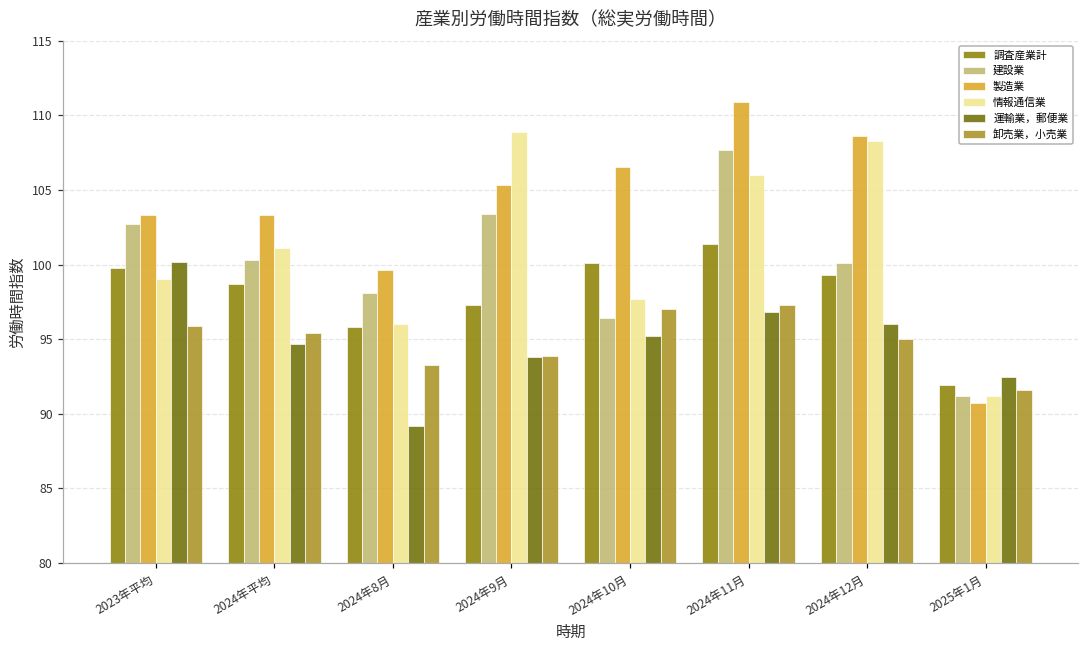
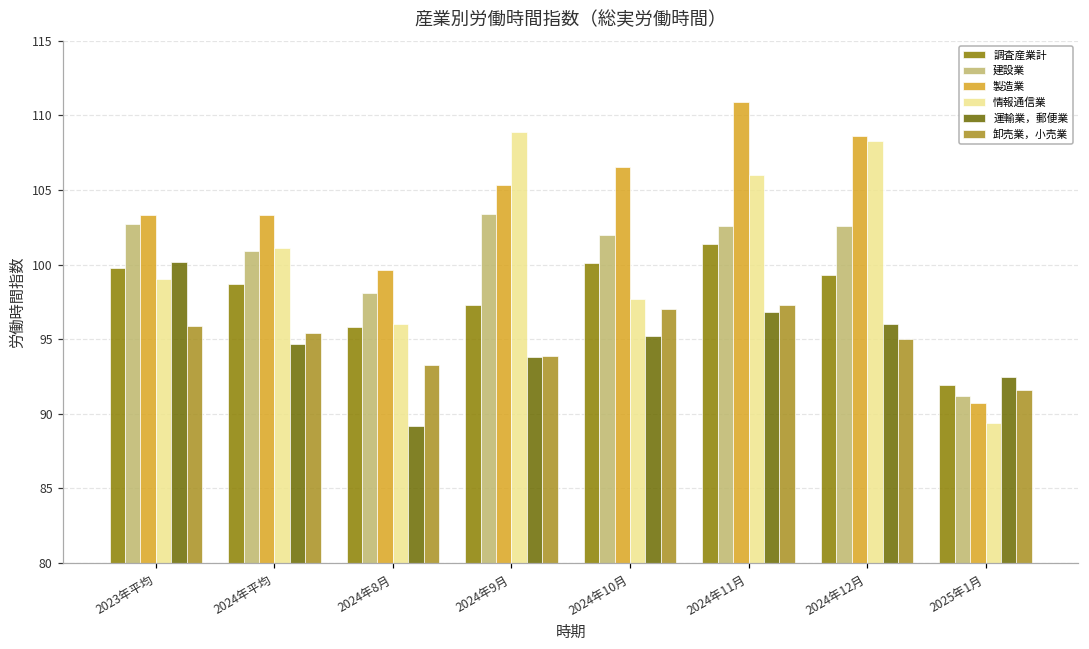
  {
    "建設業": {
      "2023年平均": 102.7,
-     "2024年平均": 100.3,
+     "2024年平均": 100.9,
      "2024年8月": 98.1,
      "2024年9月": 103.4,
-     "2024年10月": 96.4,
-     "2024年11月": 107.7,
-     "2024年12月": 100.1,
+     "2024年10月": 102.0,
+     "2024年11月": 102.6,
+     "2024年12月": 102.6,
      "2025年1月": 91.2
    },
    "情報通信業": {
      "2023年平均": 99.0,
      "2024年平均": 101.1,
      "2024年8月": 96.0,
      "2024年9月": 108.9,
      "2024年10月": 97.7,
      "2024年11月": 106.0,
      "2024年12月": 108.3,
-     "2025年1月": 91.2
+     "2025年1月": 89.4
    }
  }
